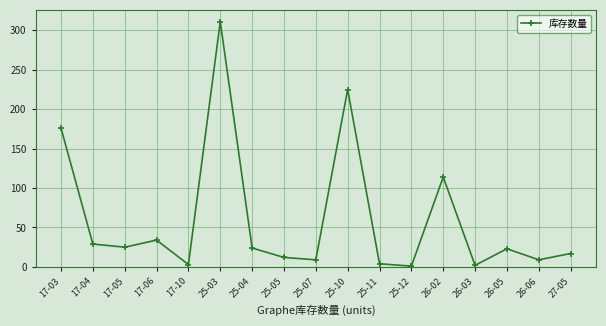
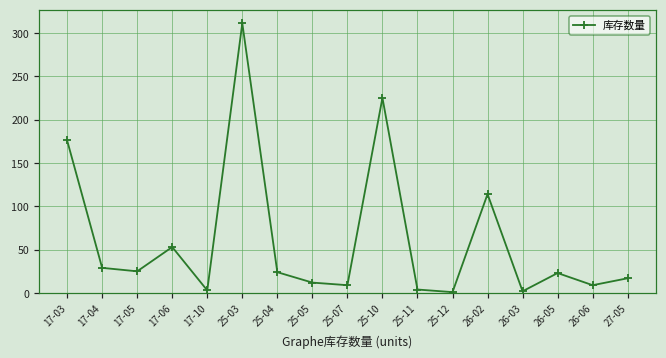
  {
    "17-03": 180,
    "17-04": 30,
    "17-05": 30,
-   "17-06": 30,
+   "17-06": 50,
    "17-10": 0,
    "25-03": 310,
    "25-04": 20,
    "25-05": 10,
    "25-07": 10,
    "25-10": 230,
    "25-11": 0,
    "25-12": 0,
    "26-02": 110,
    "26-03": 0,
    "26-05": 20,
    "26-06": 10,
    "27-05": 20
  }
